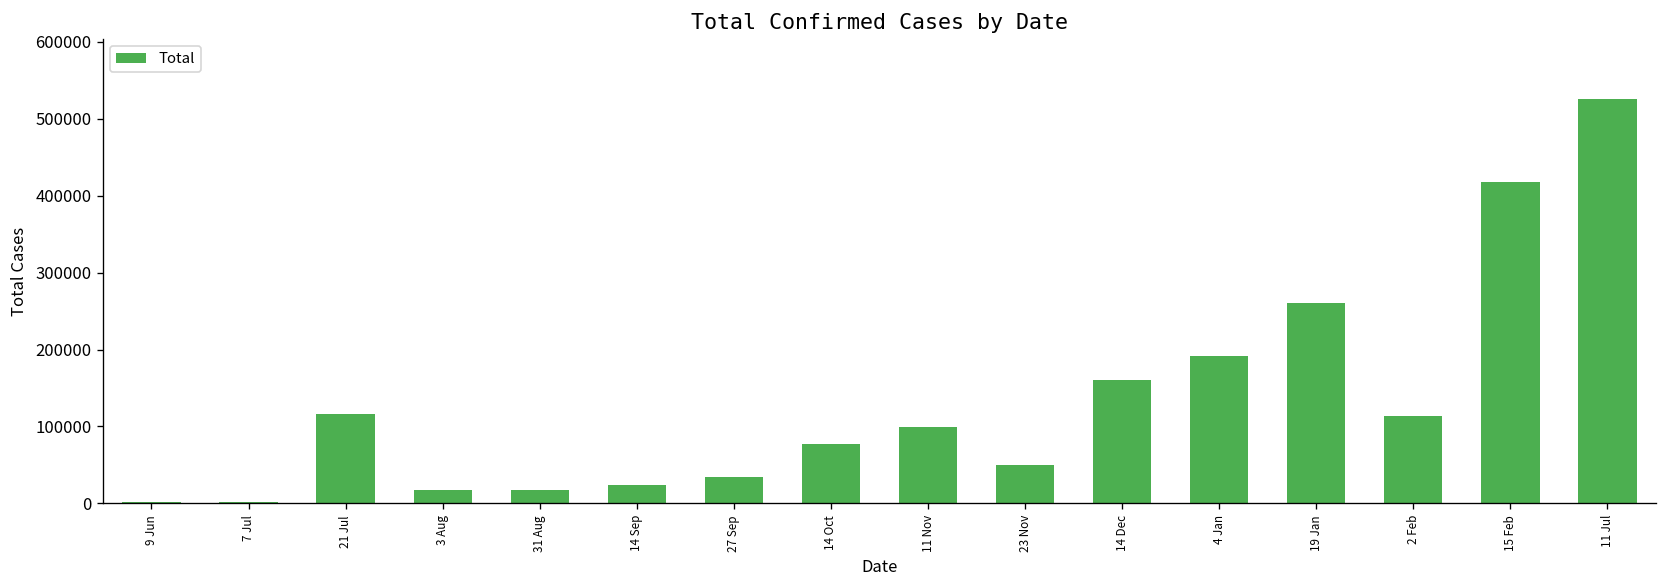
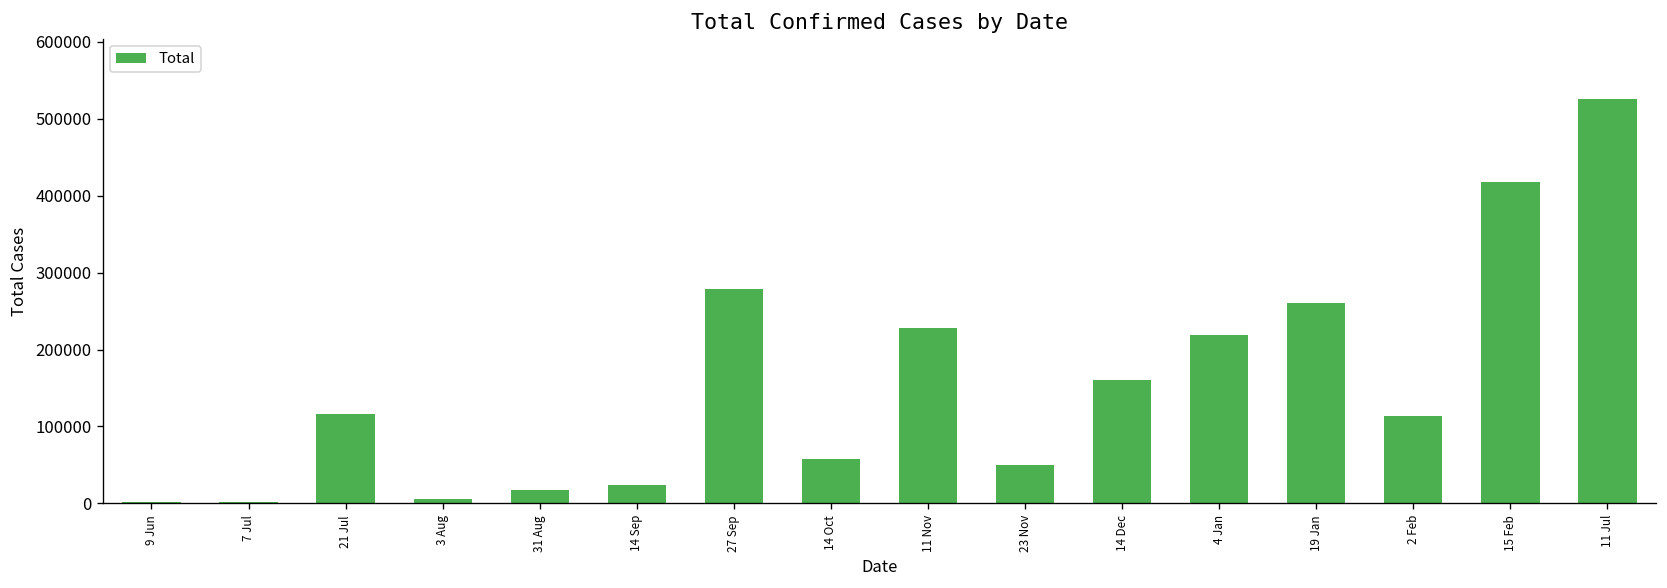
  {
    "21 Jul": 120000,
-   "3 Aug": 20000,
+   "3 Aug": 10000,
    "31 Aug": 20000,
    "14 Sep": 20000,
-   "27 Sep": 30000,
-   "14 Oct": 80000,
-   "11 Nov": 100000,
+   "27 Sep": 280000,
+   "14 Oct": 60000,
+   "11 Nov": 230000,
    "23 Nov": 50000,
    "14 Dec": 160000,
-   "4 Jan": 190000,
+   "4 Jan": 220000,
    "19 Jan": 260000,
    "2 Feb": 110000,
    "15 Feb": 420000,
    "11 Jul": 530000
  }
